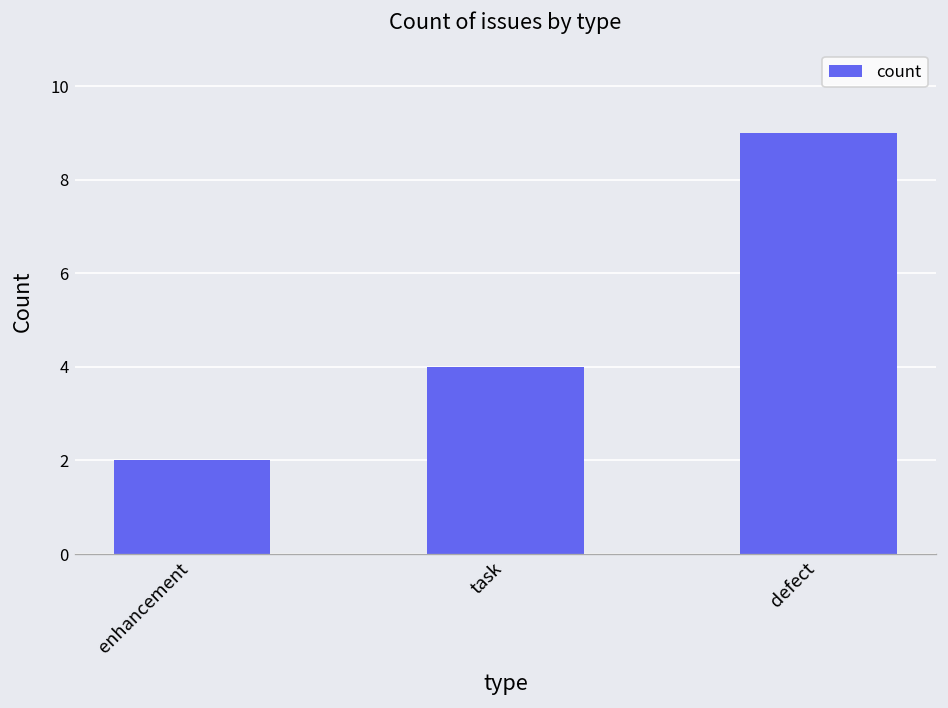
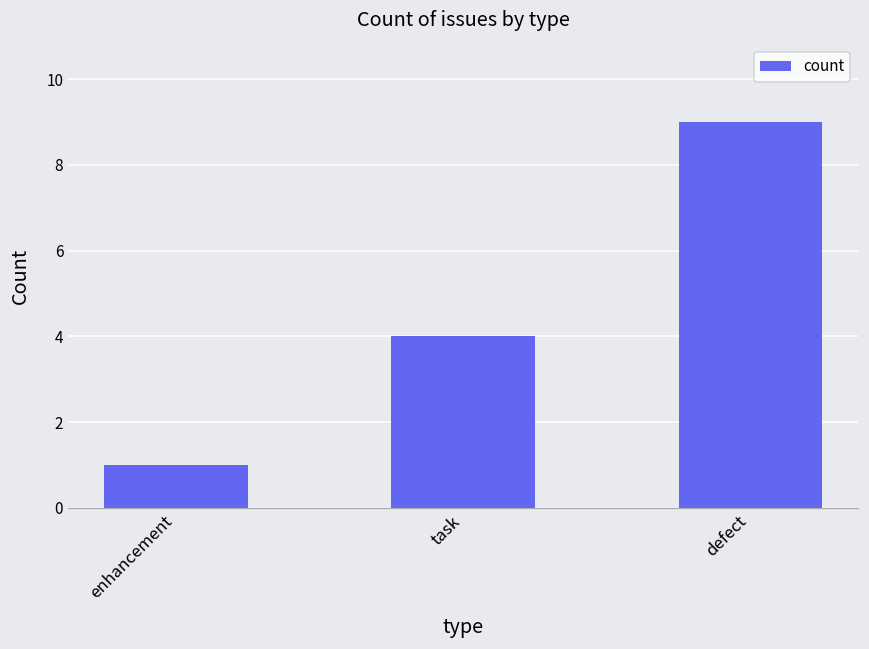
  {
-   "enhancement": 2,
+   "enhancement": 1,
    "task": 4,
    "defect": 9
  }
